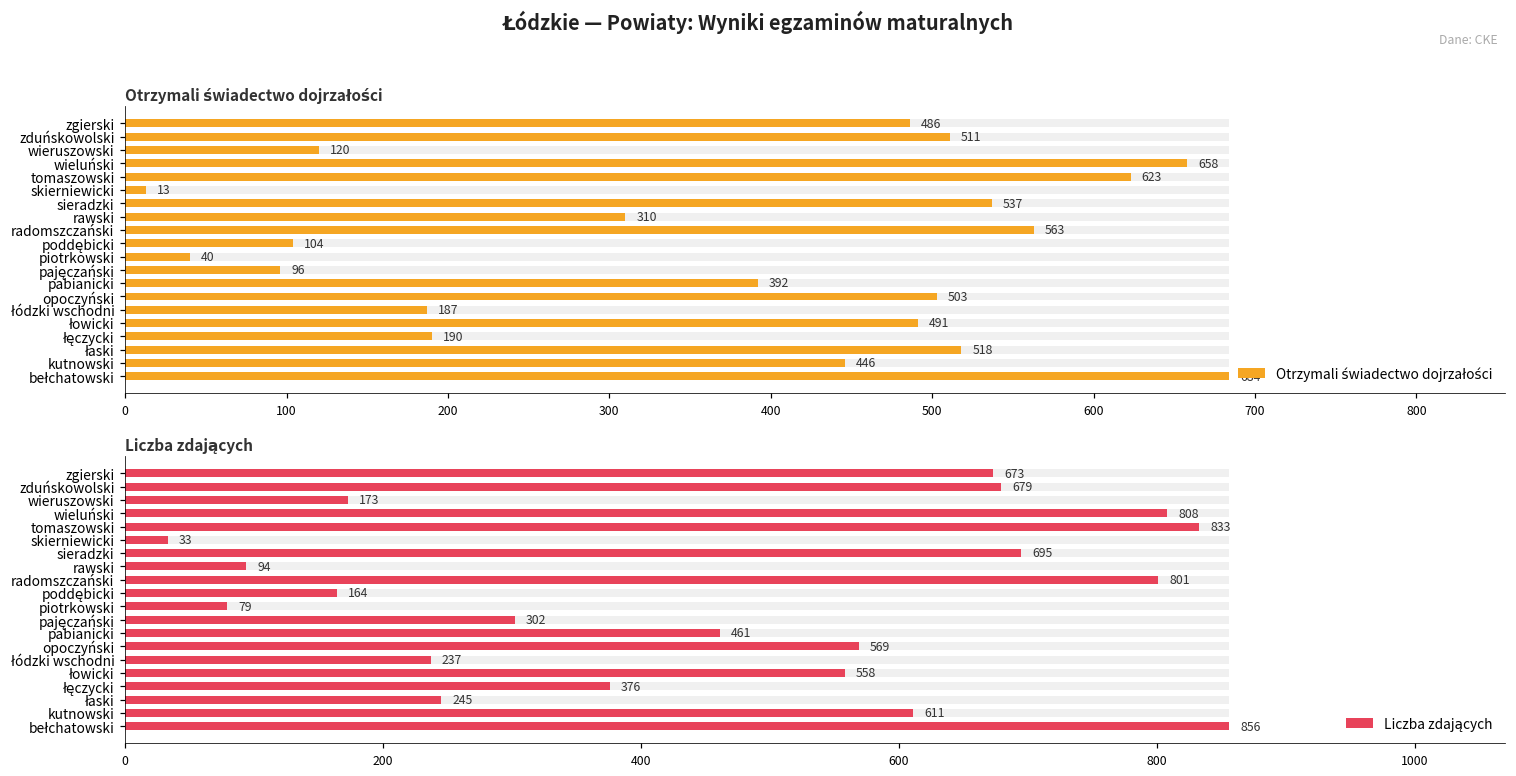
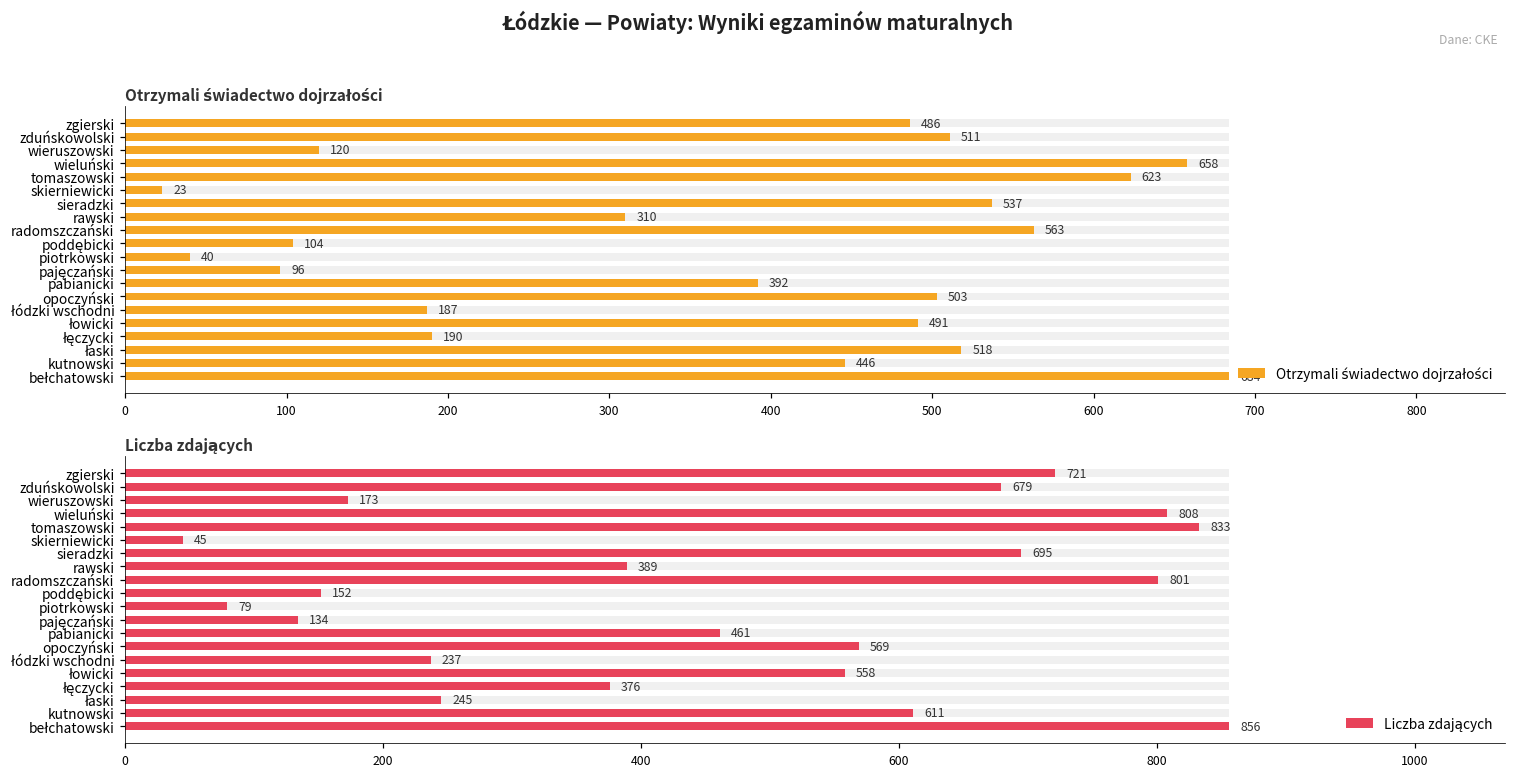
  {
    "Otrzymali świadectwo dojrzałości": {
      "Otrzymali świadectwo dojrzałości": {
-       "skierniewicki": 13,
+       "skierniewicki": 23,
        "bełchatowski": 684
      }
    },
    "Liczba zdających": {
      "Liczba zdających": {
-       "zgierski": 673,
-       "skierniewicki": 33,
-       "rawski": 94,
-       "poddębicki": 164,
-       "pajęczański": 302,
+       "zgierski": 721,
+       "skierniewicki": 45,
+       "rawski": 389,
+       "poddębicki": 152,
+       "pajęczański": 134,
        "bełchatowski": 856
      }
    }
  }
